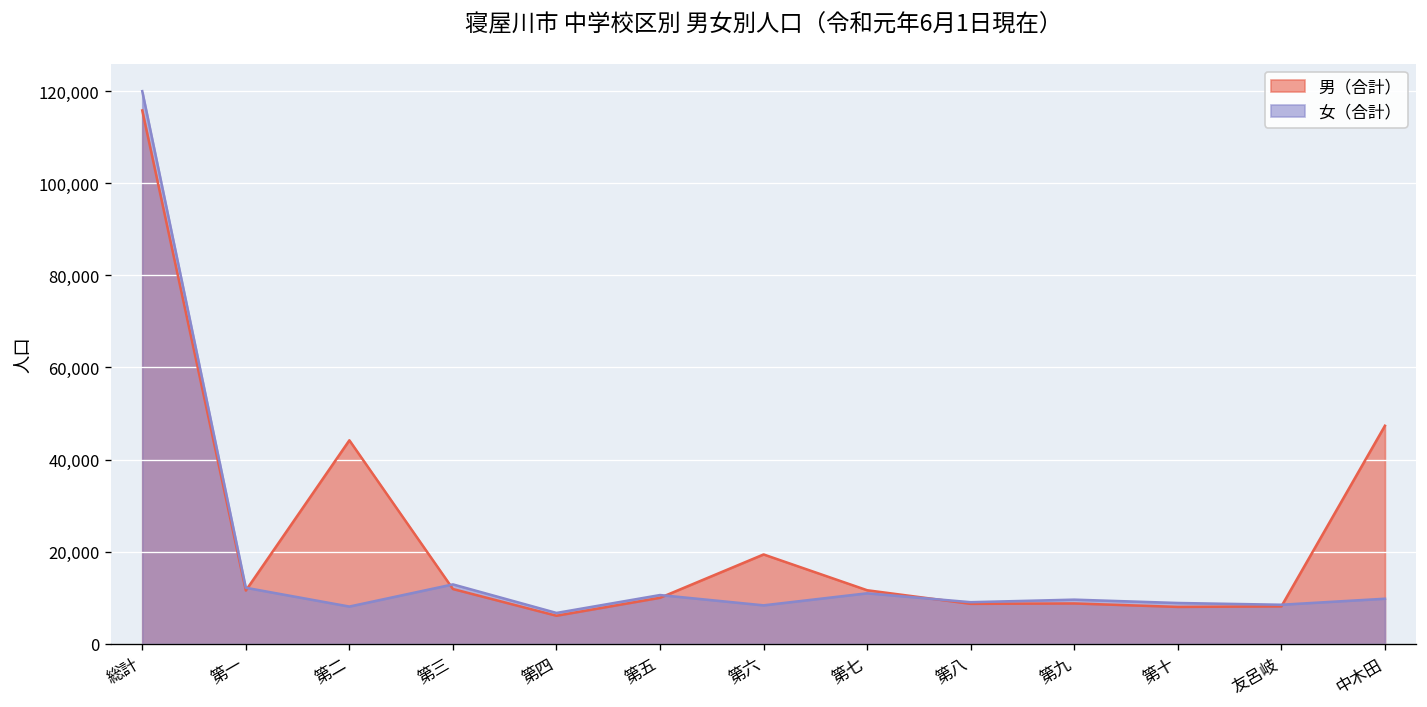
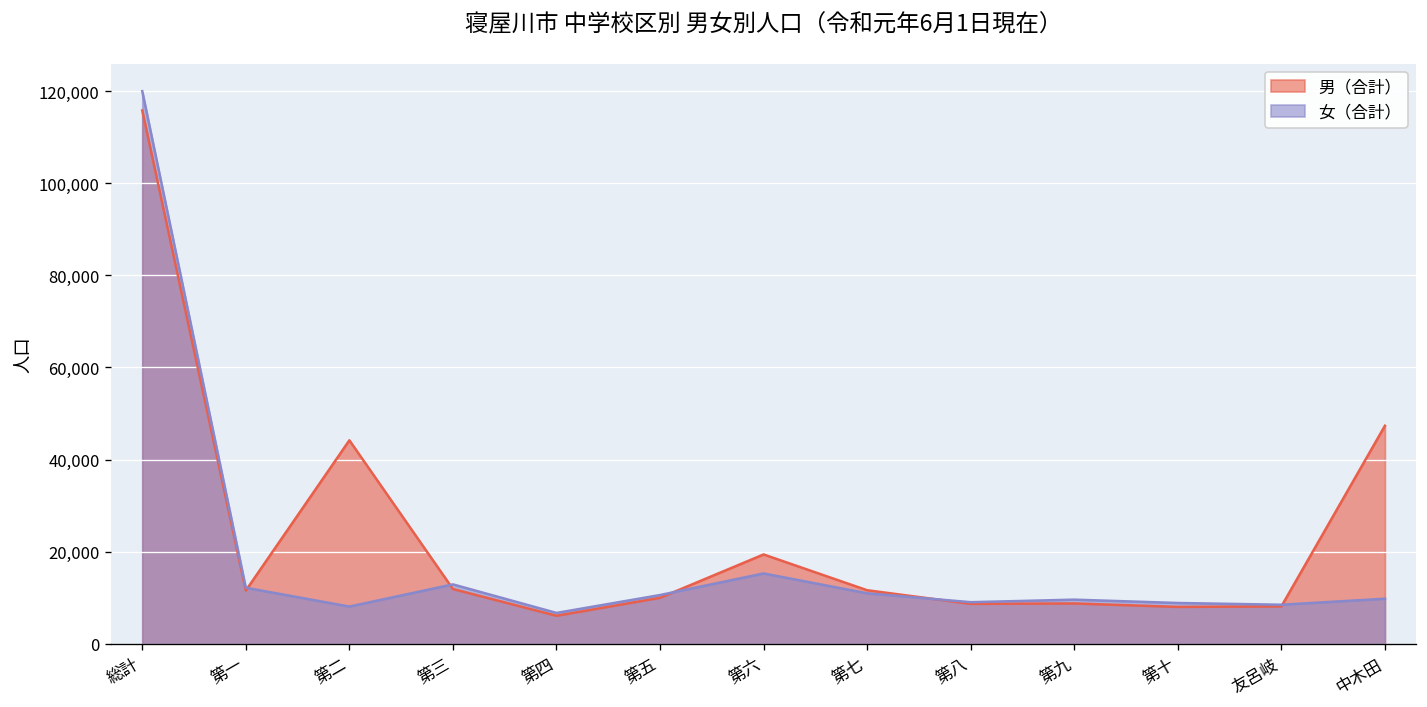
  {
    "男（合計）": {
      "総計": "116,000",
      "第二": "44,000",
      "第三": "12,000",
      "第六": "19,000",
      "第九": "9,000",
      "第十": "8,000",
      "中木田": "47,000"
    },
    "女（合計）": {
      "総計": "120,000",
      "第二": "8,000",
      "第三": "13,000",
-     "第六": "8,000",
+     "第六": "15,000",
      "第九": "10,000",
      "第十": "9,000",
      "中木田": "10,000"
    }
  }
